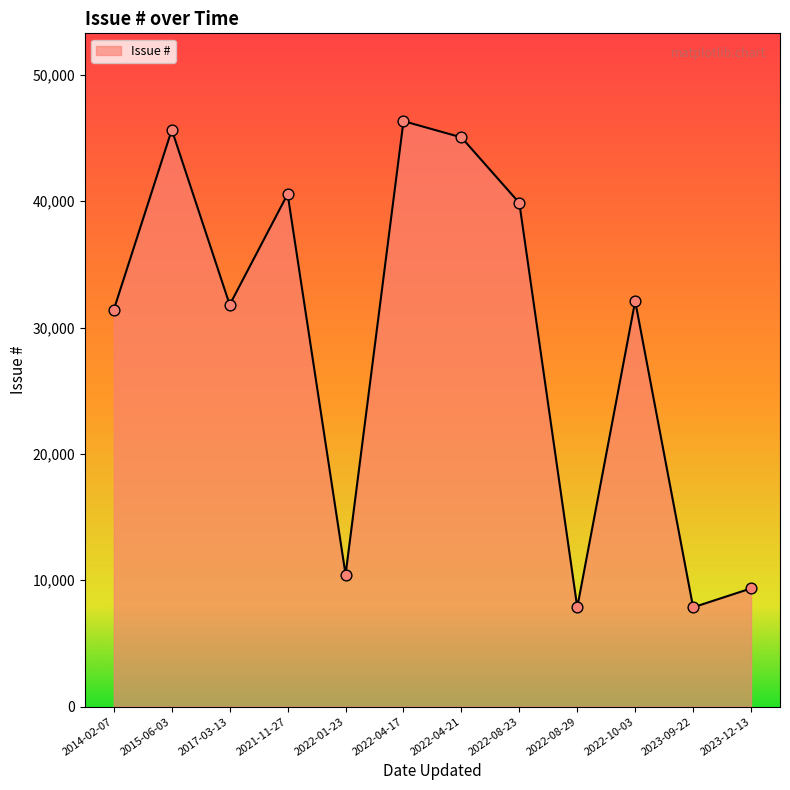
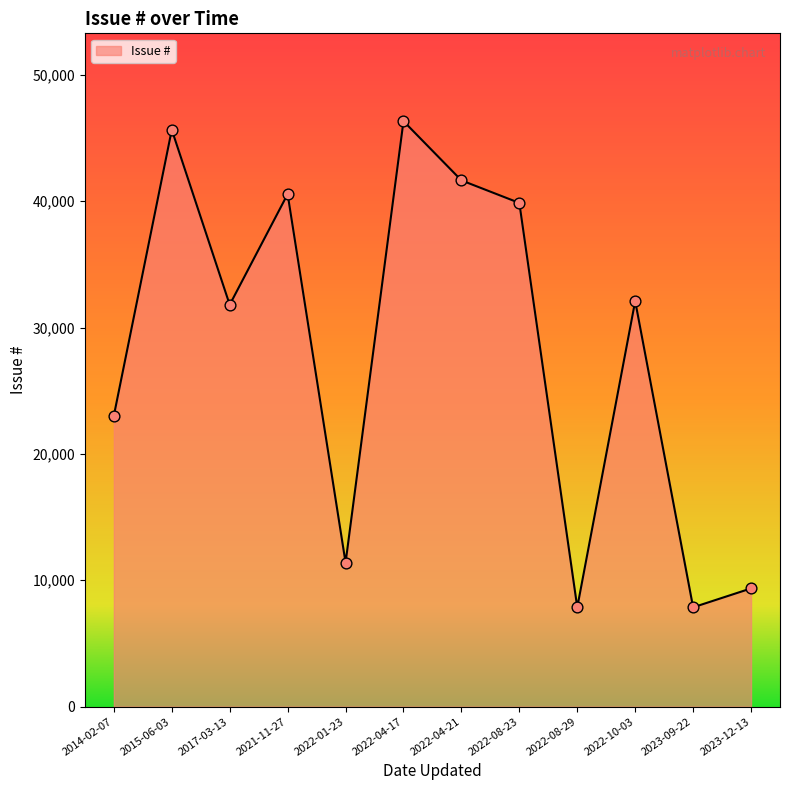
  {
-   "2014-02-07": "31,400",
+   "2014-02-07": "23,000",
    "2015-06-03": "45,700",
    "2017-03-13": "31,800",
    "2021-11-27": "40,600",
-   "2022-01-23": "10,400",
+   "2022-01-23": "11,400",
    "2022-04-17": "46,300",
-   "2022-04-21": "45,100",
+   "2022-04-21": "41,700",
    "2022-08-23": "39,900",
    "2022-08-29": "7,900",
    "2022-10-03": "32,100",
    "2023-09-22": "7,900",
    "2023-12-13": "9,400"
  }
